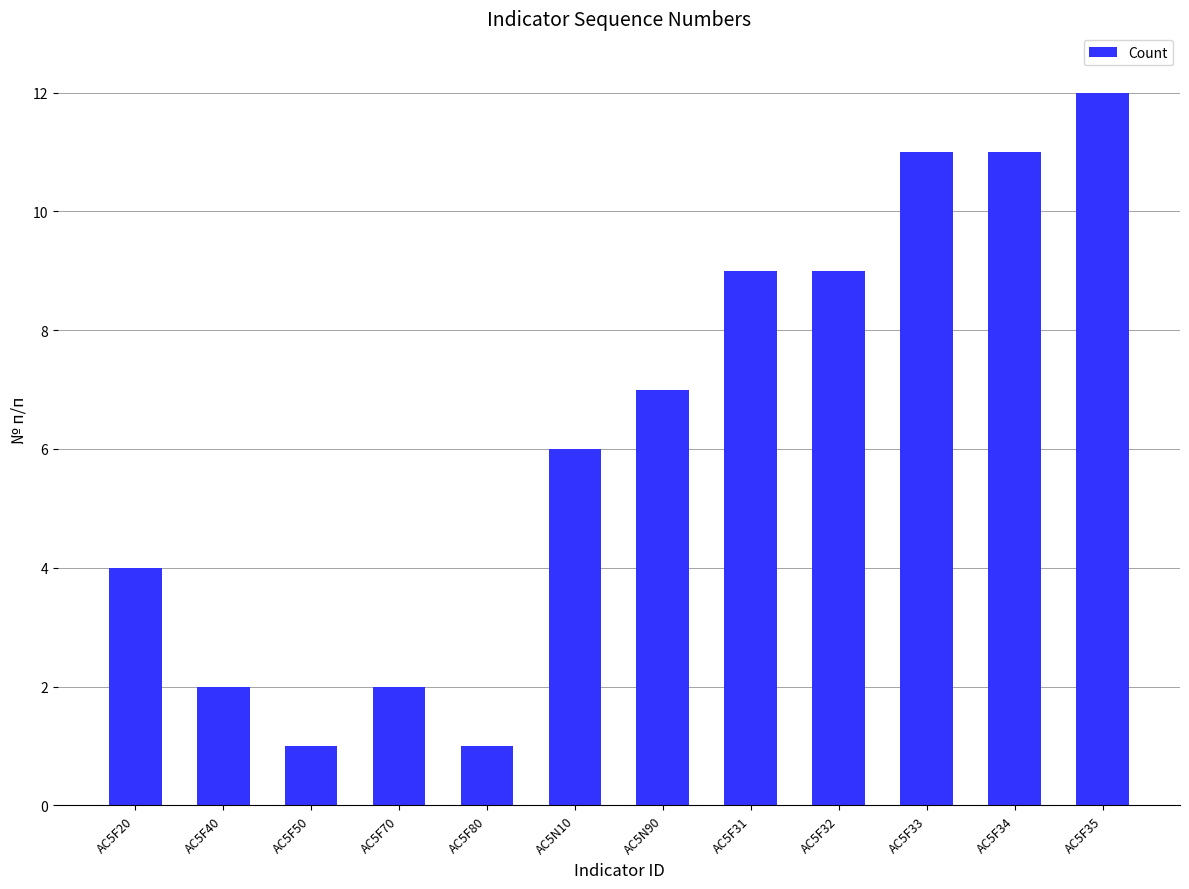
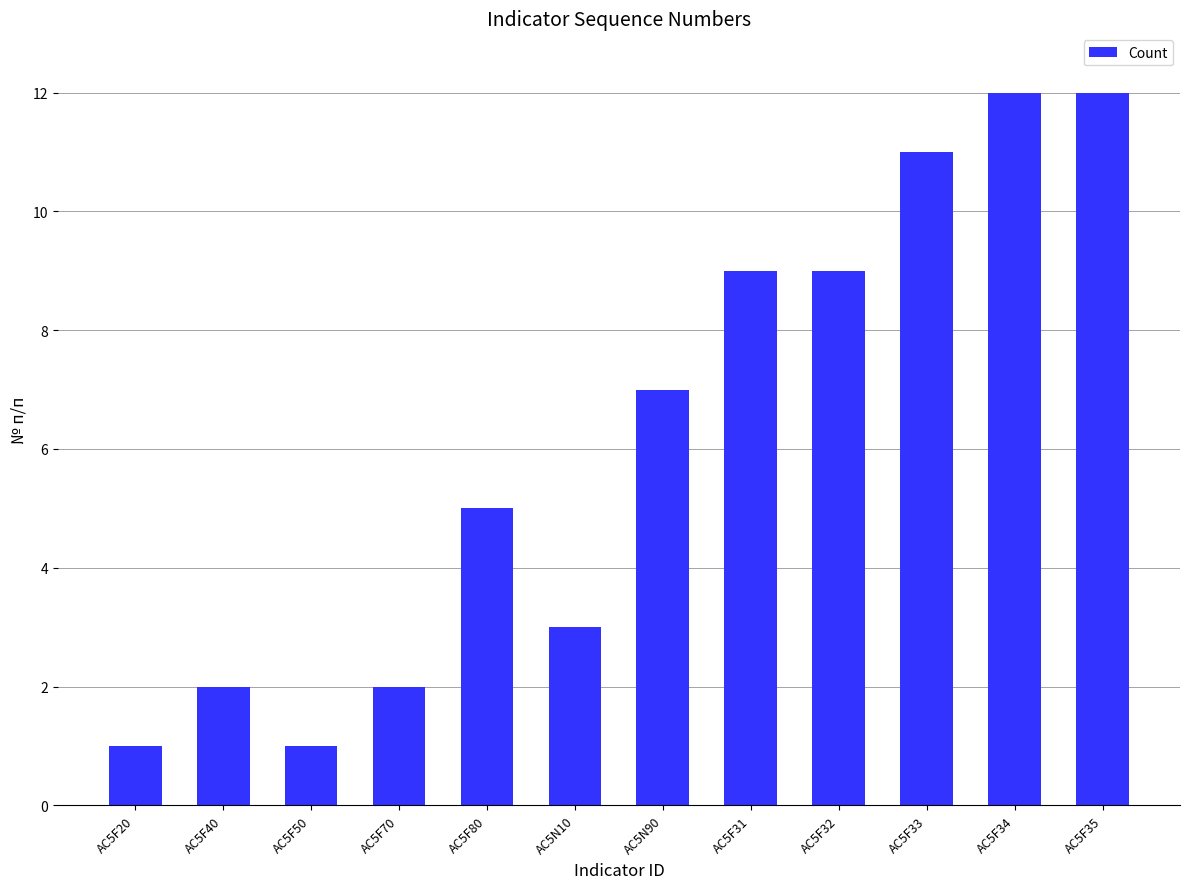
  {
-   "AC5F20": 4,
+   "AC5F20": 1,
    "AC5F40": 2,
    "AC5F50": 1,
    "AC5F70": 2,
-   "AC5F80": 1,
-   "AC5N10": 6,
+   "AC5F80": 5,
+   "AC5N10": 3,
    "AC5N90": 7,
    "AC5F31": 9,
    "AC5F32": 9,
    "AC5F33": 11,
-   "AC5F34": 11,
+   "AC5F34": 12,
    "AC5F35": 12
  }
